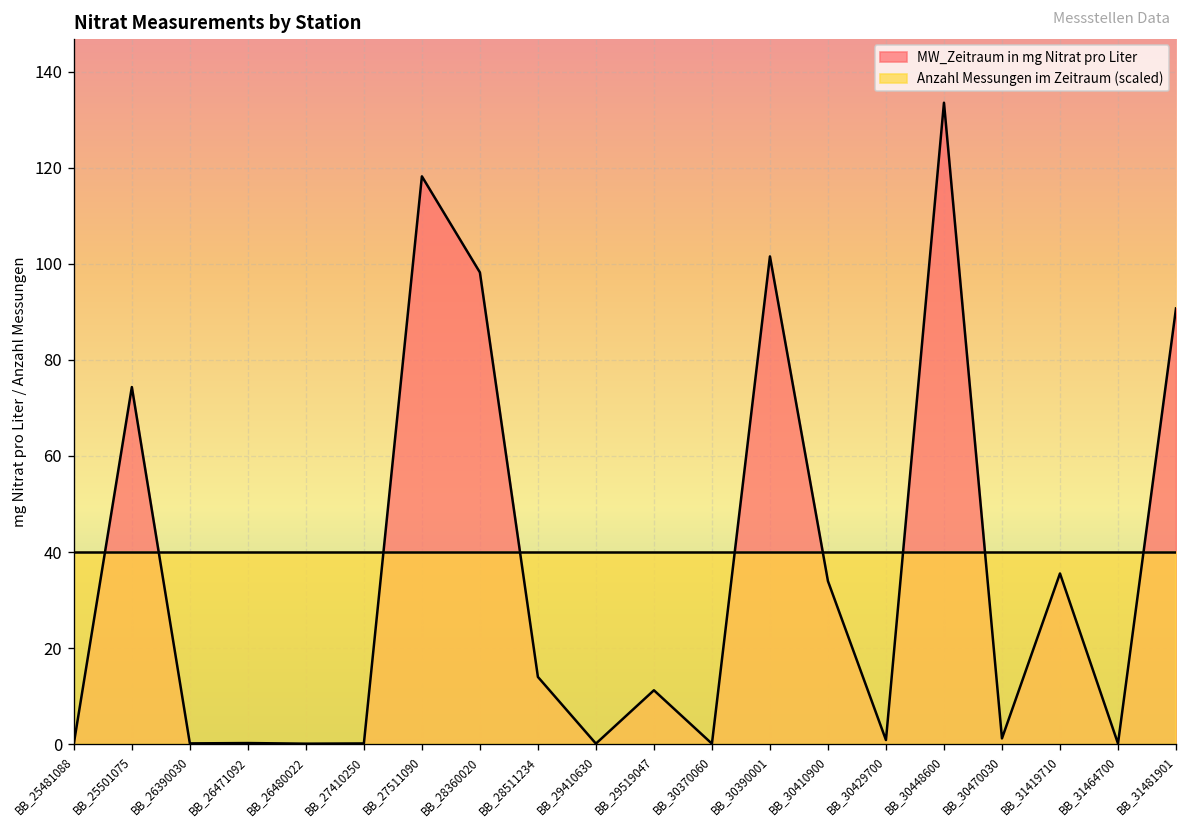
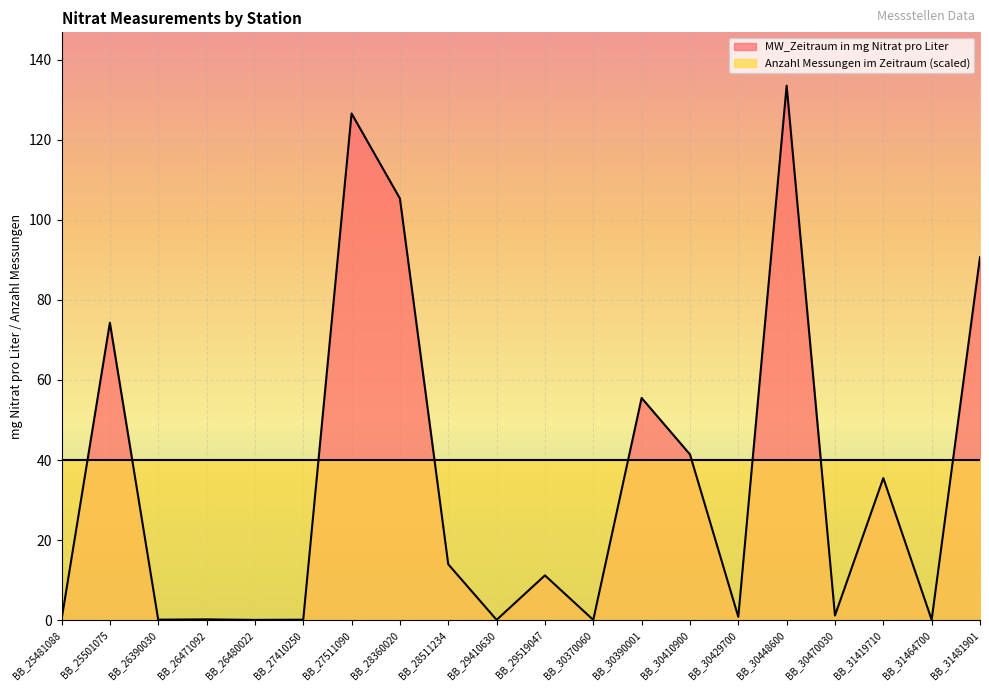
  {
    "MW_Zeitraum in mg Nitrat pro Liter": {
      "BB_25481088": 0,
      "BB_25501075": 74,
      "BB_26390030": 0,
      "BB_26471092": 0,
      "BB_26480022": 0,
      "BB_27410250": 0,
-     "BB_27511090": 118,
-     "BB_28360020": 98,
+     "BB_27511090": 127,
+     "BB_28360020": 105,
      "BB_28511234": 14,
      "BB_29410630": 0,
      "BB_29519047": 11,
      "BB_30370060": 0,
-     "BB_30390001": 102,
-     "BB_30410900": 34,
+     "BB_30390001": 56,
+     "BB_30410900": 41,
      "BB_30429700": 1,
      "BB_30448600": 134,
      "BB_30470030": 1,
      "BB_31419710": 35,
      "BB_31464700": 0,
      "BB_31481901": 91
    },
    "Anzahl Messungen im Zeitraum (scaled)": {
      "BB_25481088": 40,
      "BB_25501075": 40,
      "BB_26390030": 40,
      "BB_26471092": 40,
      "BB_26480022": 40,
      "BB_27410250": 40,
      "BB_27511090": 40,
      "BB_28360020": 40,
      "BB_28511234": 40,
      "BB_29410630": 40,
      "BB_29519047": 40,
      "BB_30370060": 40,
      "BB_30390001": 40,
      "BB_30410900": 40,
      "BB_30429700": 40,
      "BB_30448600": 40,
      "BB_30470030": 40,
      "BB_31419710": 40,
      "BB_31464700": 40,
      "BB_31481901": 40
    }
  }
